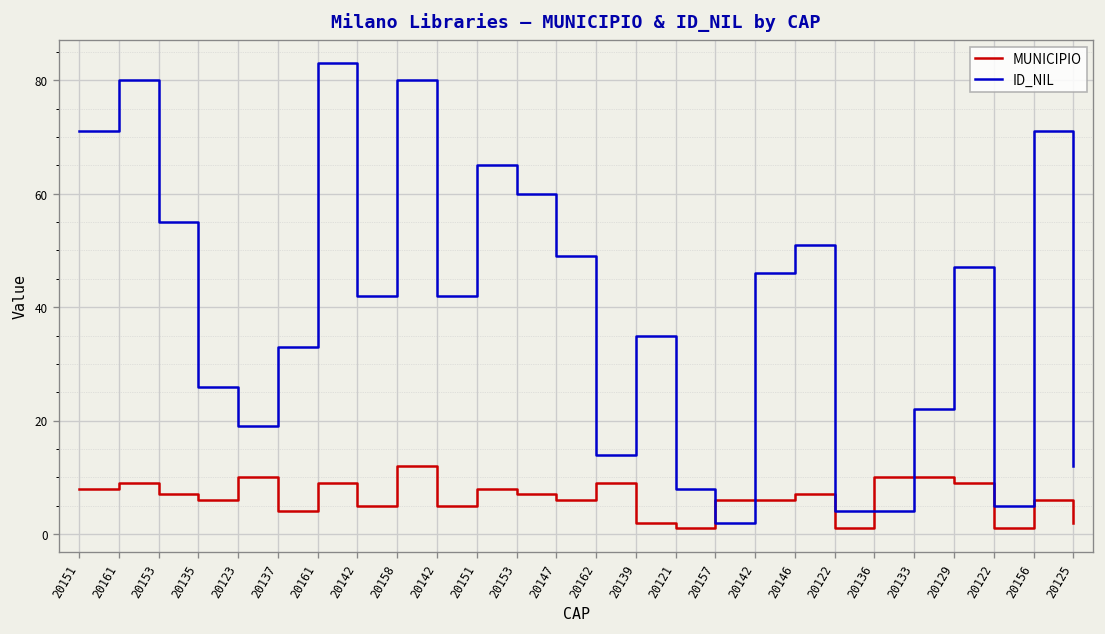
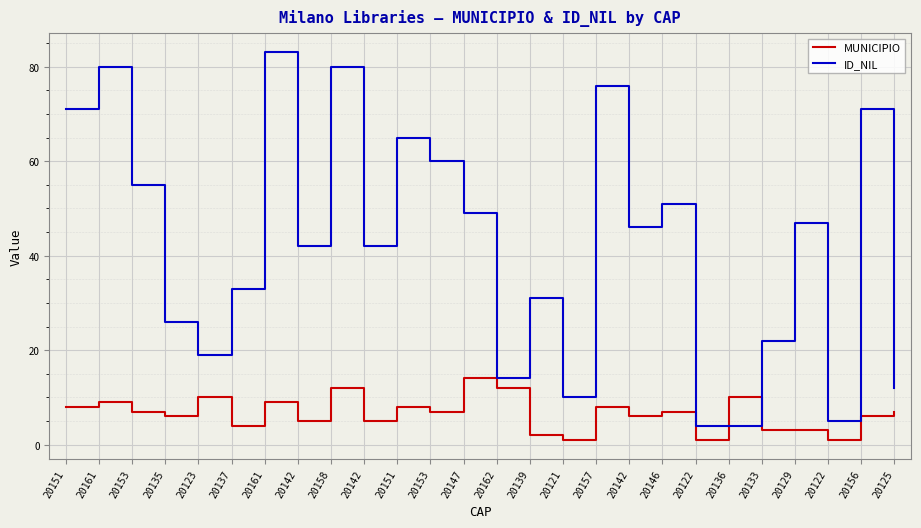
  {
    "MUNICIPIO": {
      "20135": 6,
      "20123": 10,
      "20137": 4,
      "20158": 12,
-     "20147": 6,
-     "20162": 9,
+     "20147": 14,
+     "20162": 12,
      "20139": 2,
      "20121": 1,
-     "20157": 6,
+     "20157": 8,
      "20146": 7,
      "20136": 10,
-     "20133": 10,
-     "20129": 9,
+     "20133": 3,
+     "20129": 3,
      "20156": 6,
-     "20125": 2
+     "20125": 7
    },
    "ID_NIL": {
      "20135": 26,
      "20123": 19,
      "20137": 33,
      "20158": 80,
      "20147": 49,
      "20162": 14,
-     "20139": 35,
-     "20121": 8,
-     "20157": 2,
+     "20139": 31,
+     "20121": 10,
+     "20157": 76,
      "20146": 51,
      "20136": 4,
      "20133": 22,
      "20129": 47,
      "20156": 71,
      "20125": 12
    }
  }
